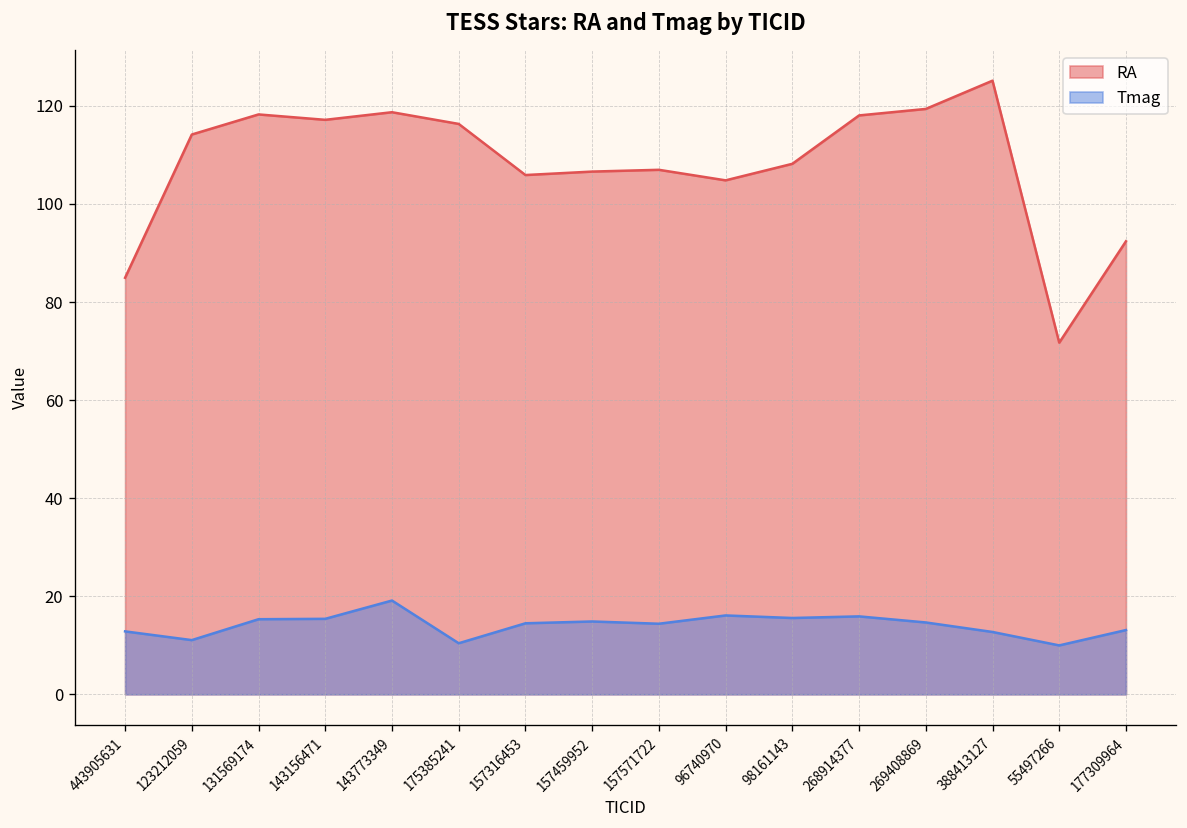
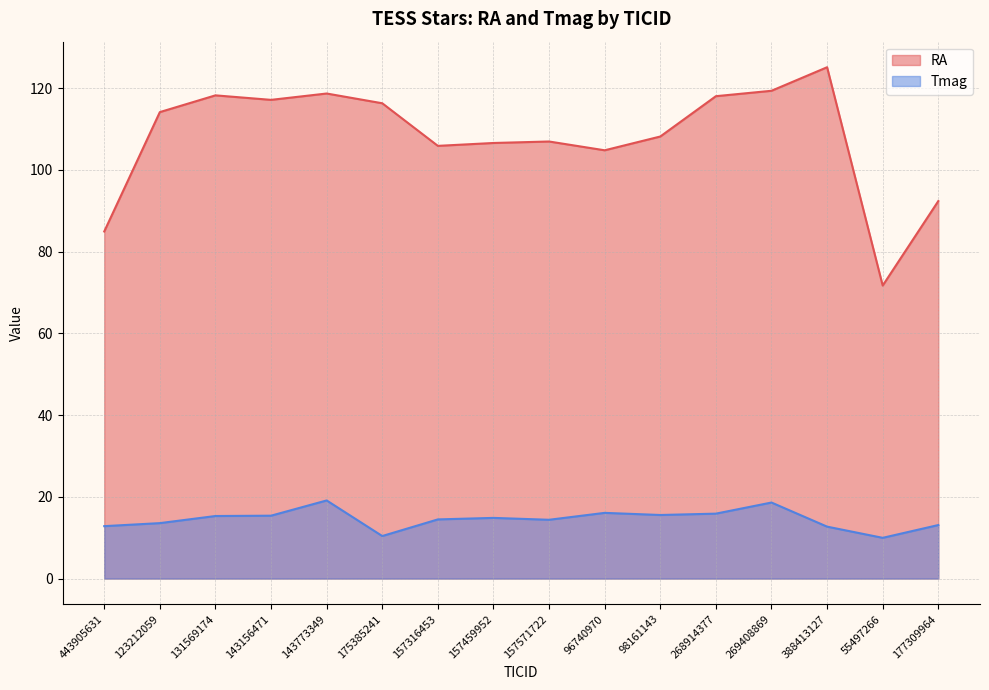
  {
    "RA": {
      "443905631": 85,
      "123212059": 114,
      "131569174": 118,
      "143156471": 117,
      "143773349": 119,
      "175385241": 116,
      "157316453": 106,
      "157459952": 107,
      "157571722": 107,
      "96740970": 105,
      "98161143": 108,
      "268914377": 118,
      "269408869": 119,
      "388413127": 125,
      "55497266": 72,
      "177309964": 92
    },
    "Tmag": {
      "443905631": 13,
-     "123212059": 11,
+     "123212059": 14,
      "131569174": 15,
      "143156471": 15,
      "143773349": 19,
      "175385241": 10,
      "157316453": 14,
      "157459952": 15,
      "157571722": 14,
      "96740970": 16,
      "98161143": 16,
      "268914377": 16,
-     "269408869": 15,
+     "269408869": 19,
      "388413127": 13,
      "55497266": 10,
      "177309964": 13
    }
  }
